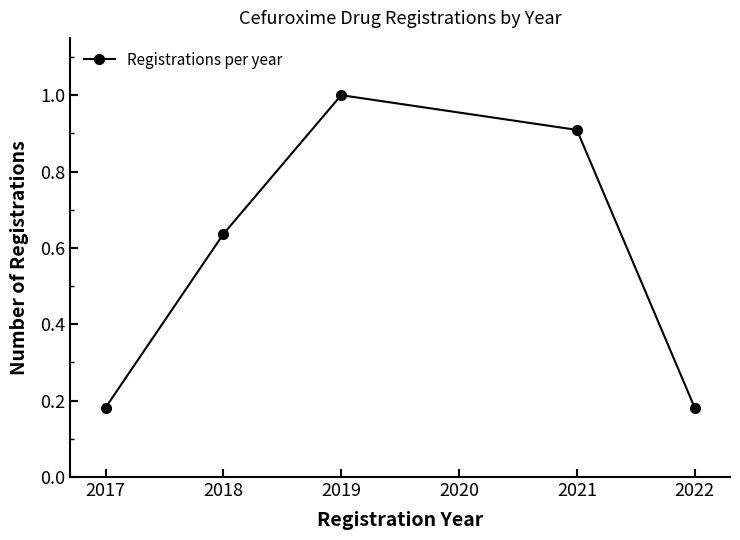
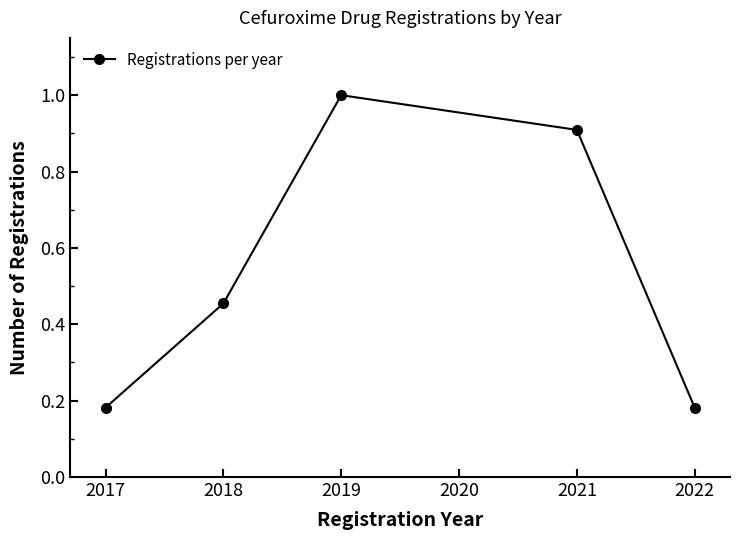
  {
    "2017": 0.18,
-   "2018": 0.64,
+   "2018": 0.45,
    "2019": 1.00,
    "2021": 0.91,
    "2022": 0.18
  }
